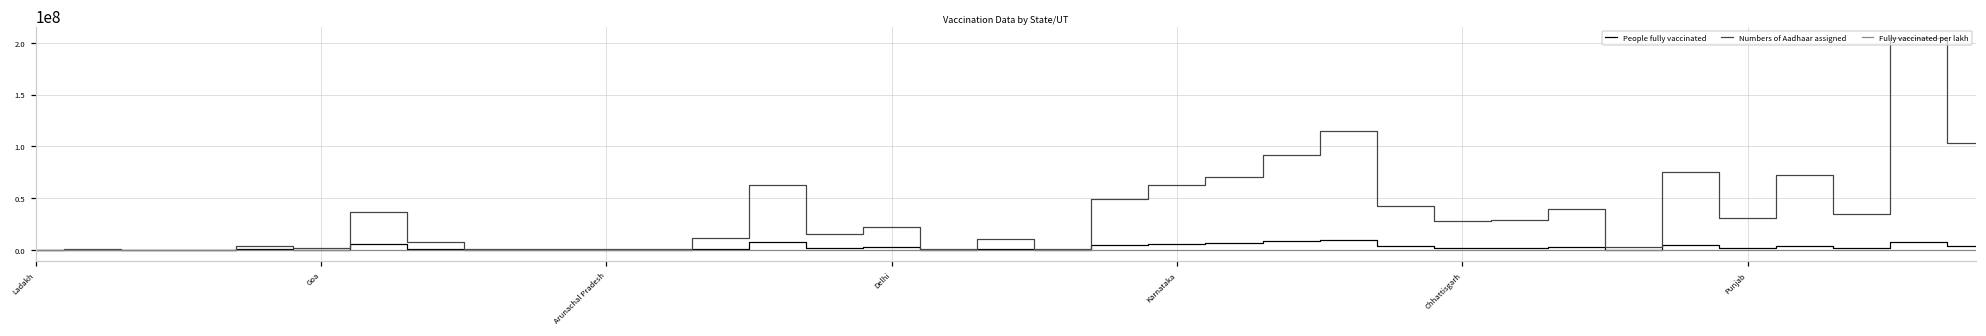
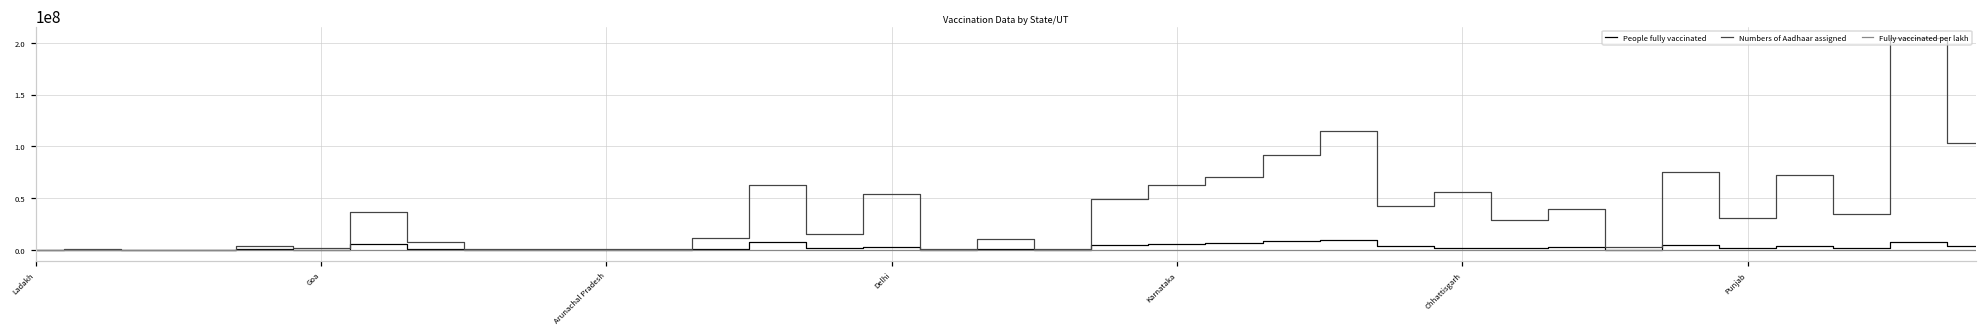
  {
    "People fully vaccinated": {
      "Karnataka": 10000000
    },
    "Numbers of Aadhaar assigned": {
-     "Delhi": 20000000,
+     "Delhi": 50000000,
      "Karnataka": 60000000,
-     "Chhattisgarh": 30000000,
+     "Chhattisgarh": 60000000,
      "Punjab": 30000000
    },
    "Fully vaccinated per lakh": {
      "Karnataka": 0
    }
  }
